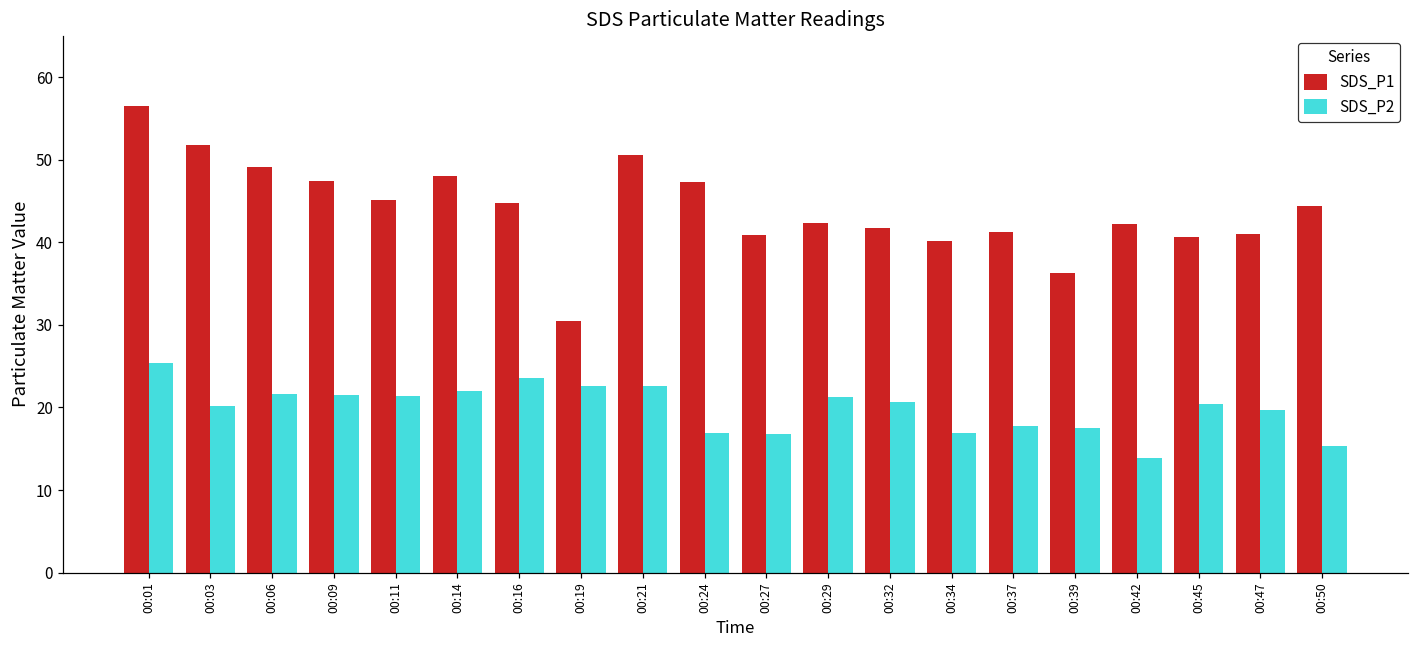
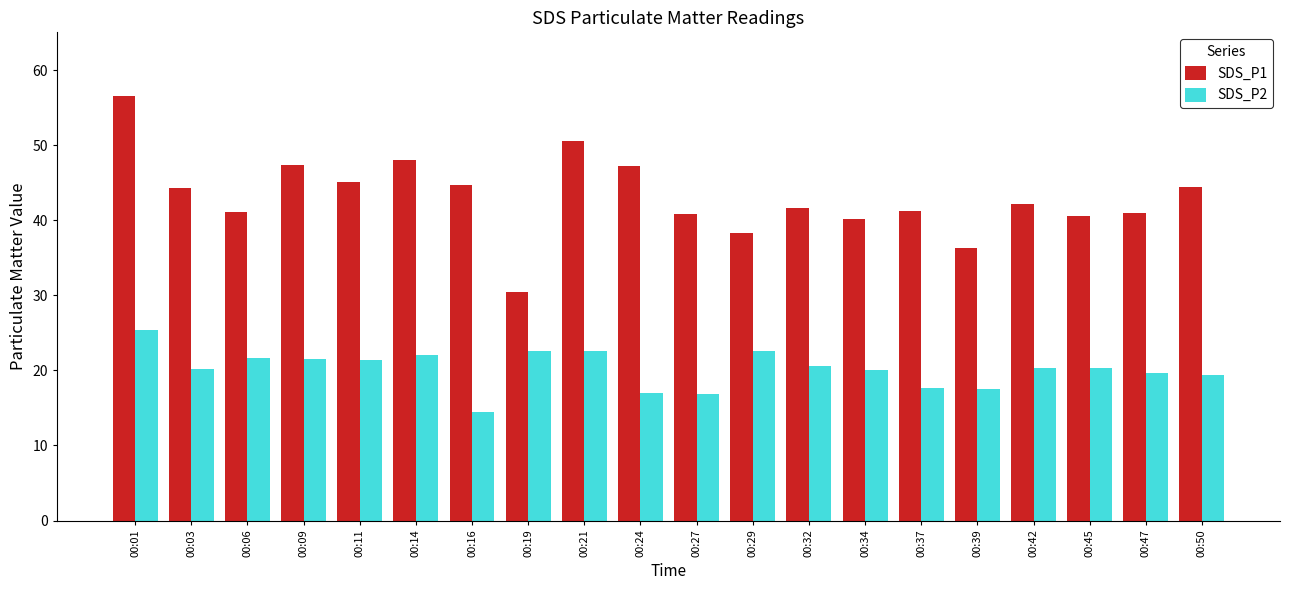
  {
    "SDS_P1": {
      "00:01": 57,
-     "00:03": 52,
-     "00:06": 49,
+     "00:03": 44,
+     "00:06": 41,
      "00:09": 47,
      "00:11": 45,
      "00:14": 48,
      "00:16": 45,
      "00:19": 30,
      "00:21": 51,
      "00:24": 47,
      "00:27": 41,
-     "00:29": 42,
+     "00:29": 38,
      "00:32": 42,
      "00:34": 40,
      "00:37": 41,
      "00:39": 36,
      "00:42": 42,
      "00:45": 41,
      "00:47": 41,
      "00:50": 44
    },
    "SDS_P2": {
      "00:01": 25,
      "00:03": 20,
      "00:06": 22,
      "00:09": 22,
      "00:11": 21,
      "00:14": 22,
-     "00:16": 24,
+     "00:16": 15,
      "00:19": 23,
      "00:21": 23,
      "00:24": 17,
      "00:27": 17,
-     "00:29": 21,
+     "00:29": 23,
      "00:32": 21,
-     "00:34": 17,
+     "00:34": 20,
      "00:37": 18,
      "00:39": 18,
-     "00:42": 14,
+     "00:42": 20,
      "00:45": 20,
      "00:47": 20,
-     "00:50": 15
+     "00:50": 19
    }
  }
